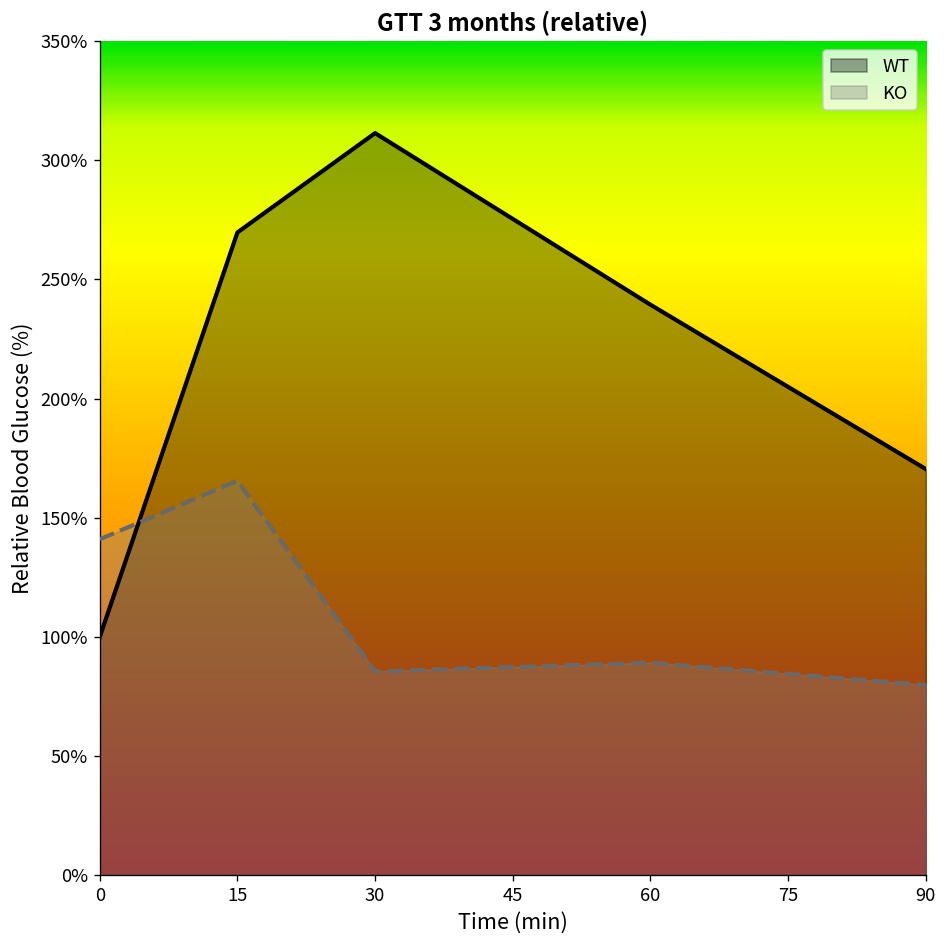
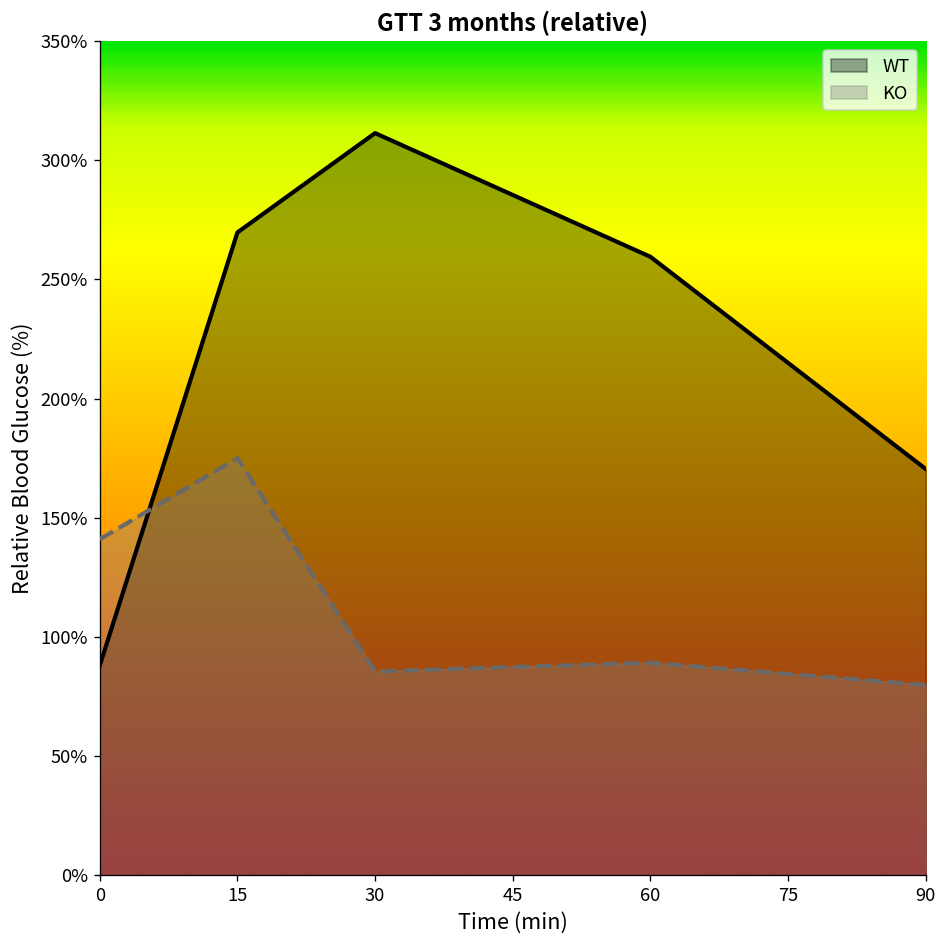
  {
    "WT": {
-     "0": "100%",
+     "0": "88%",
      "15": "270%",
      "30": "311%",
-     "60": "239%",
+     "60": "259%",
      "90": "170%"
    },
    "KO": {
      "0": "141%",
-     "15": "166%",
+     "15": "175%",
      "30": "86%",
      "60": "89%",
      "90": "80%"
    }
  }
